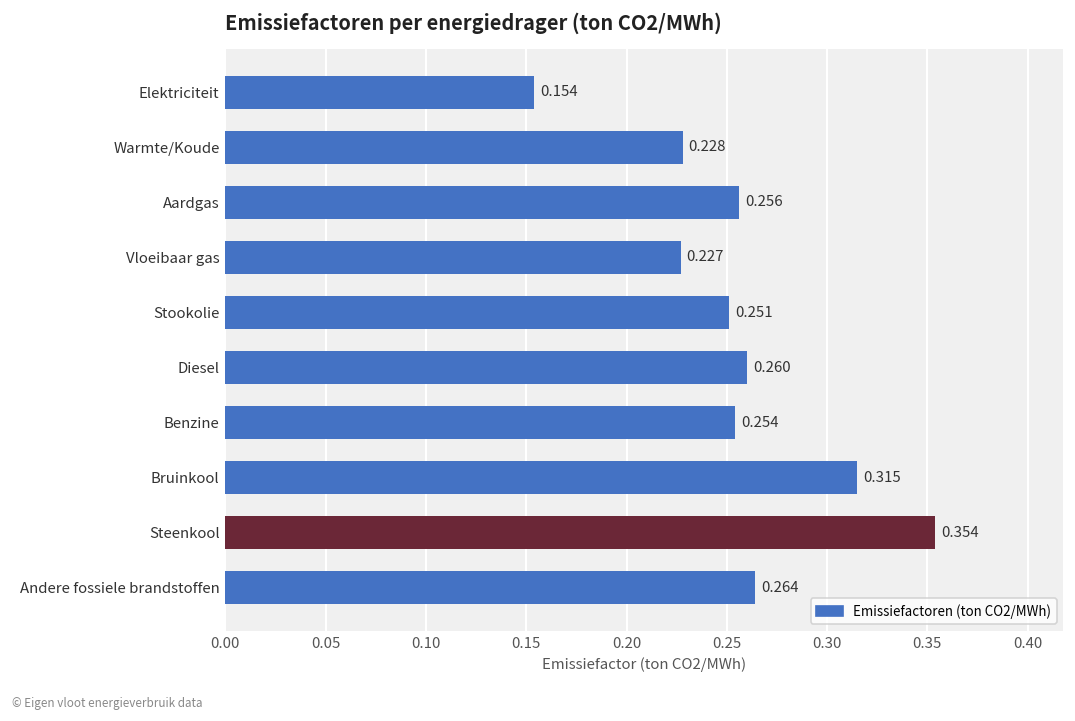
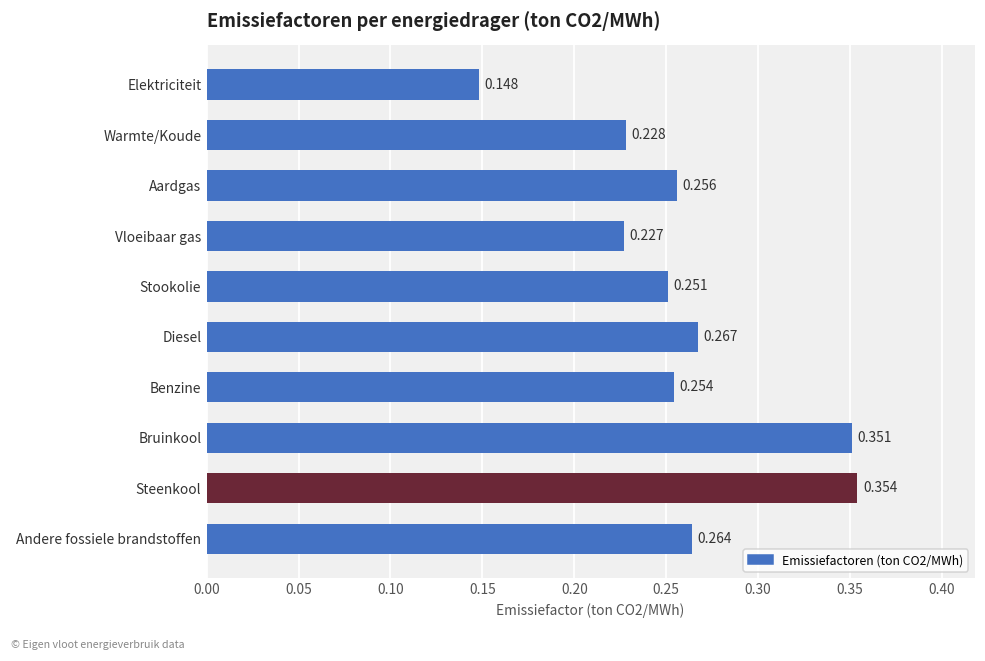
  {
-   "Elektriciteit": 0.154,
+   "Elektriciteit": 0.148,
    "Warmte/Koude": 0.228,
    "Aardgas": 0.256,
    "Vloeibaar gas": 0.227,
    "Stookolie": 0.251,
-   "Diesel": 0.260,
+   "Diesel": 0.267,
    "Benzine": 0.254,
-   "Bruinkool": 0.315,
+   "Bruinkool": 0.351,
    "Steenkool": 0.354,
    "Andere fossiele brandstoffen": 0.264
  }
